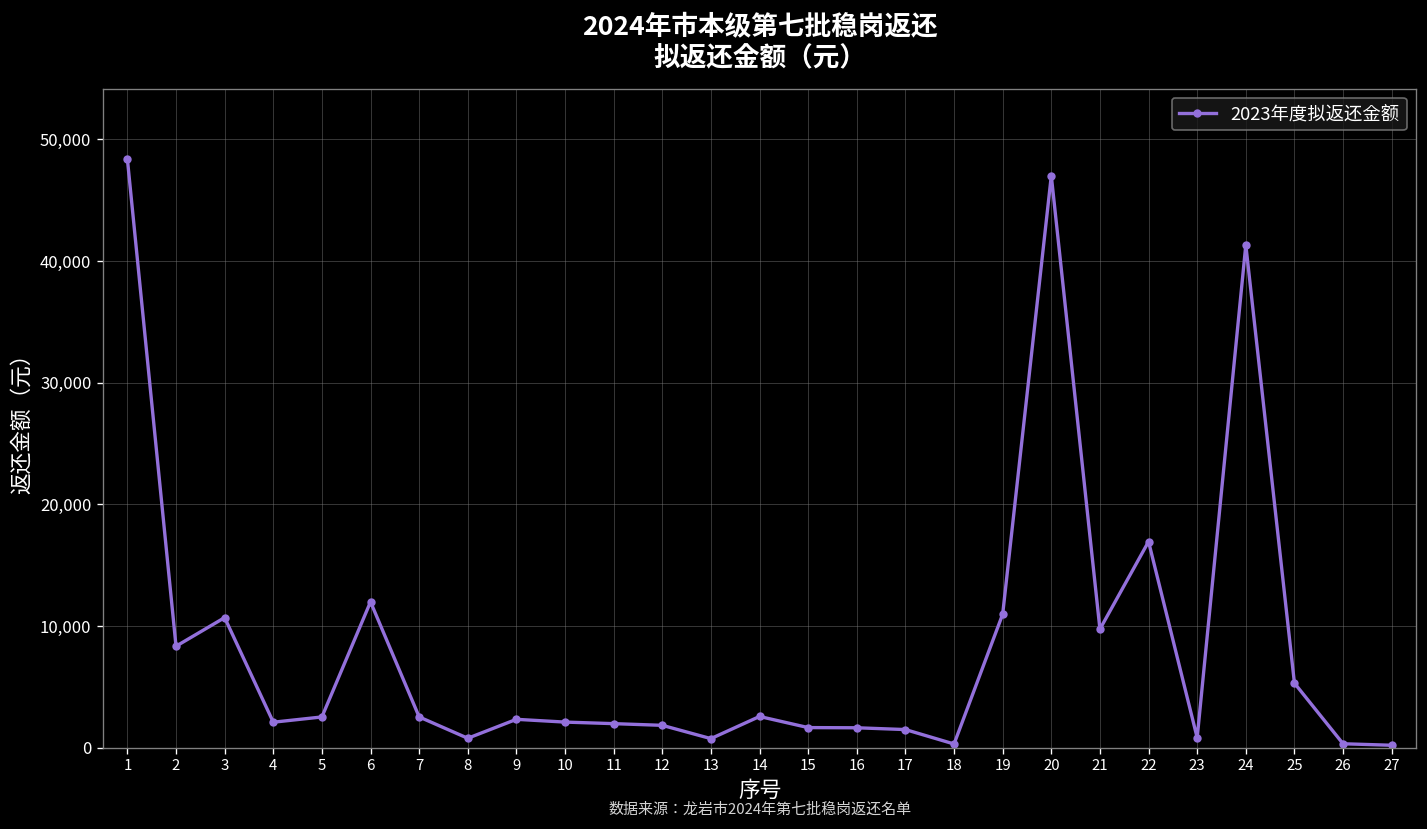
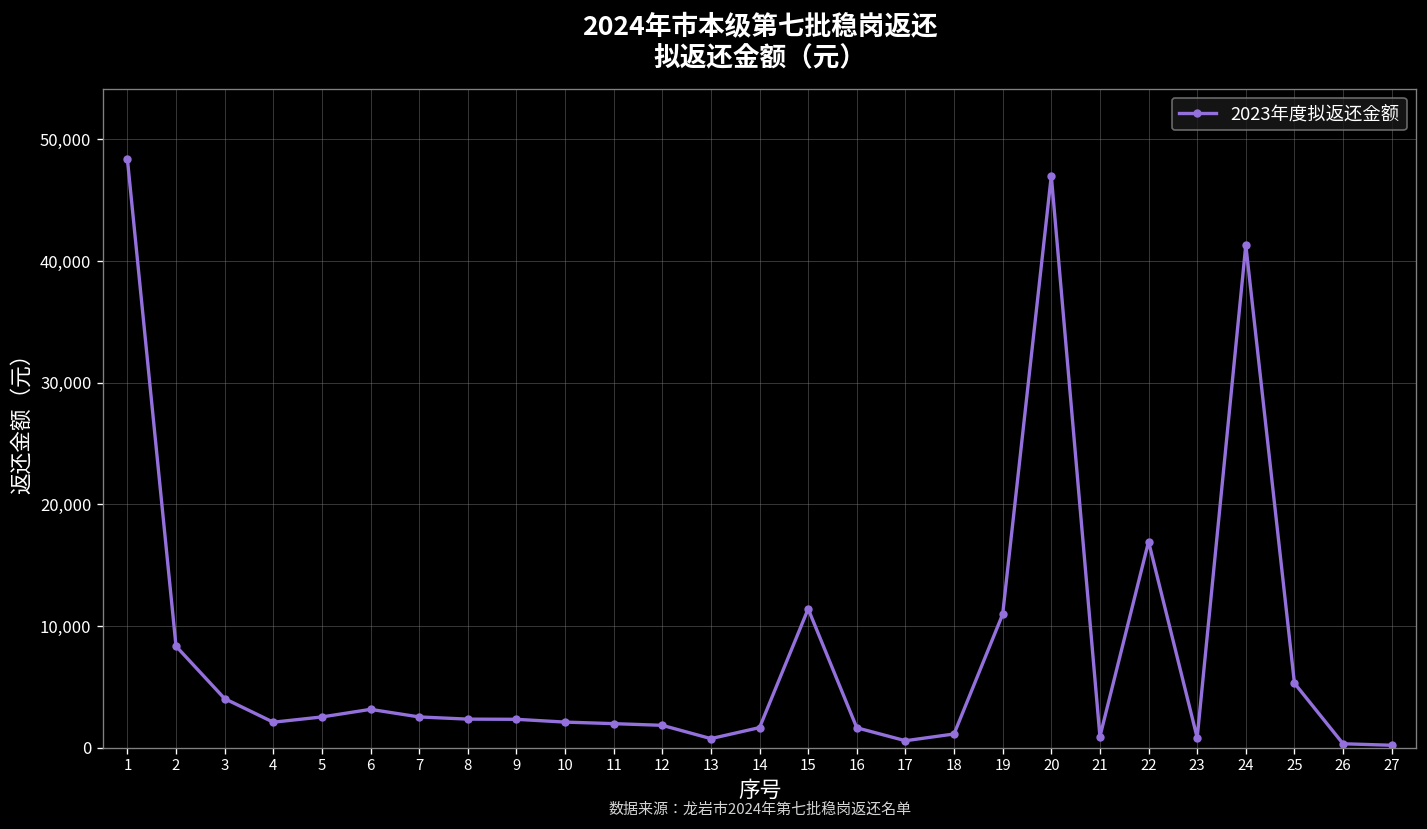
  {
    "1": "48,400",
    "2": "8,300",
-   "3": "10,700",
+   "3": "4,000",
    "4": "2,100",
    "5": "2,500",
-   "6": "12,000",
+   "6": "3,100",
    "7": "2,500",
-   "8": "800",
+   "8": "2,300",
    "9": "2,300",
    "10": "2,100",
    "11": "2,000",
    "12": "1,800",
    "13": "700",
-   "14": "2,600",
-   "15": "1,600",
+   "14": "1,600",
+   "15": "11,400",
    "16": "1,600",
-   "17": "1,500",
-   "18": "300",
+   "17": "600",
+   "18": "1,100",
    "19": "11,000",
    "20": "47,000",
-   "21": "9,700",
+   "21": "900",
    "22": "16,900",
    "23": "800",
    "24": "41,300",
    "25": "5,300",
    "26": "300",
    "27": "200"
  }
